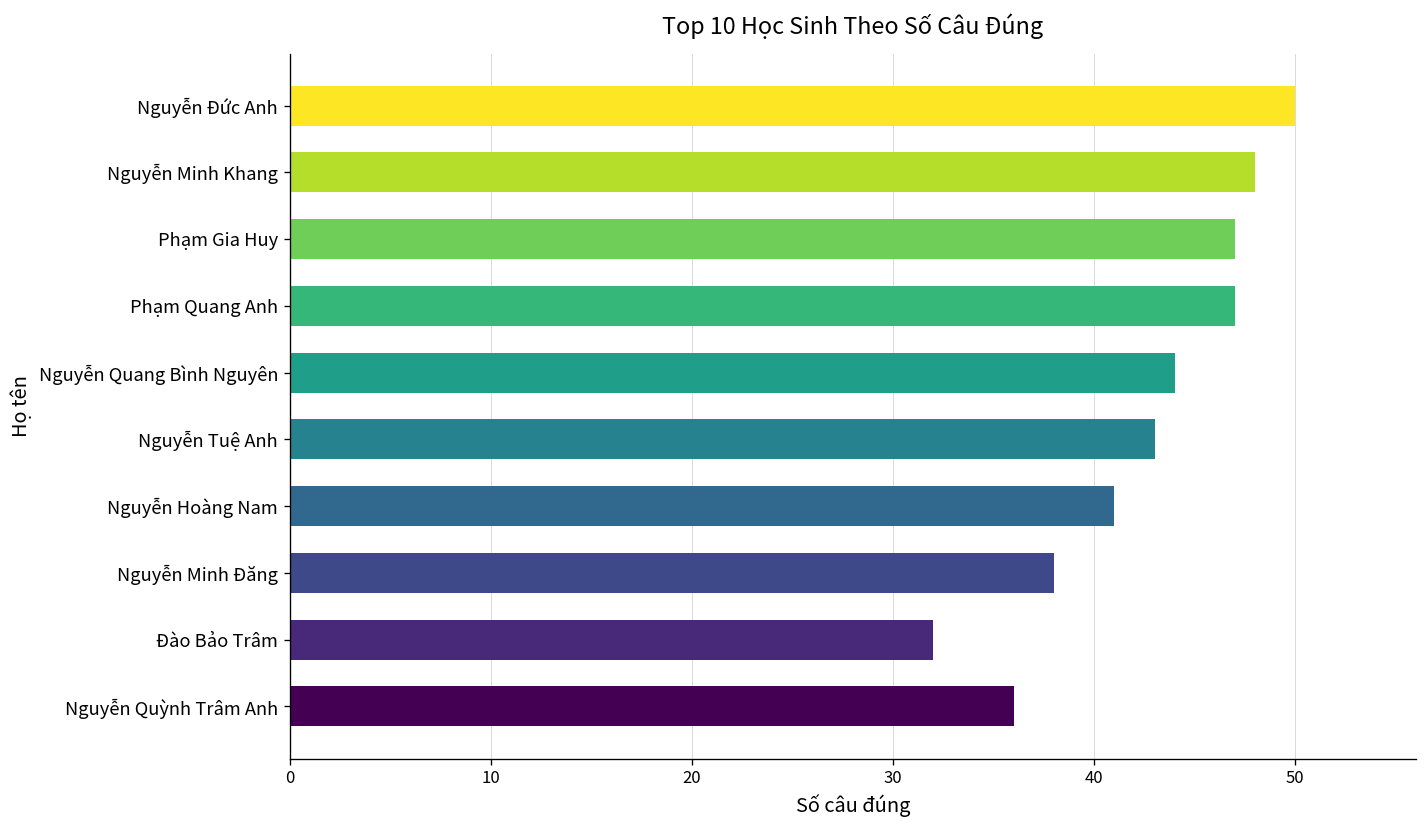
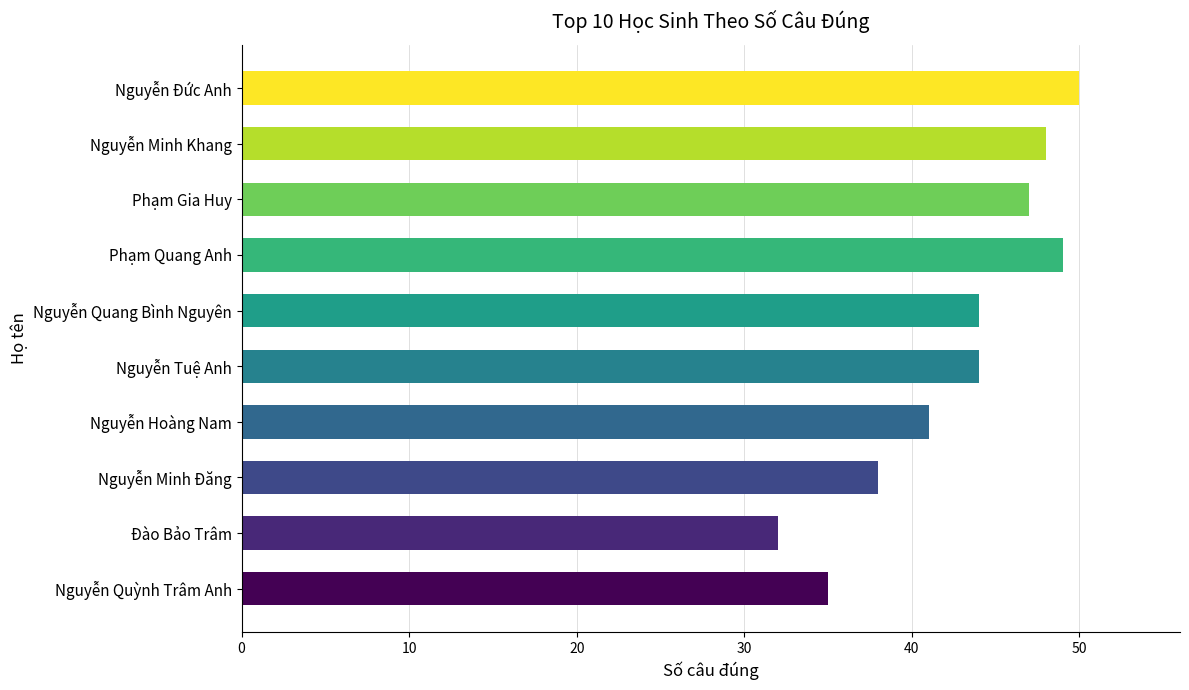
  {
    "Nguyễn Đức Anh": 50,
    "Nguyễn Minh Khang": 48,
    "Phạm Gia Huy": 47,
-   "Phạm Quang Anh": 47,
+   "Phạm Quang Anh": 49,
    "Nguyễn Quang Bình Nguyên": 44,
-   "Nguyễn Tuệ Anh": 43,
+   "Nguyễn Tuệ Anh": 44,
    "Nguyễn Hoàng Nam": 41,
    "Nguyễn Minh Đăng": 38,
    "Đào Bảo Trâm": 32,
-   "Nguyễn Quỳnh Trâm Anh": 36
+   "Nguyễn Quỳnh Trâm Anh": 35
  }
